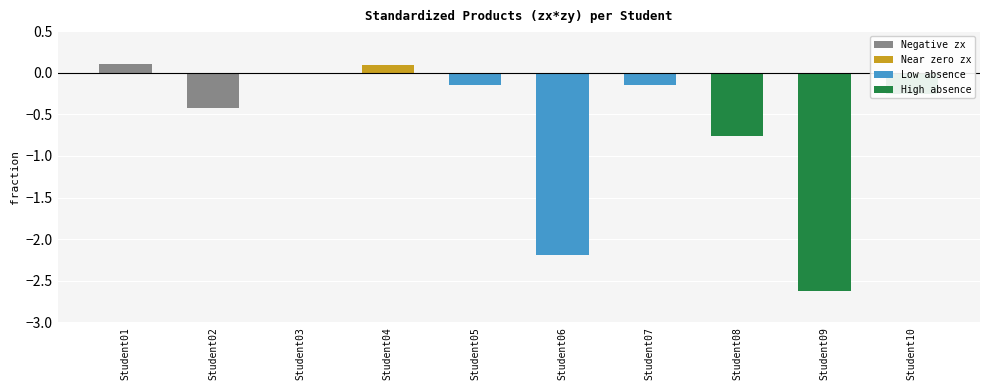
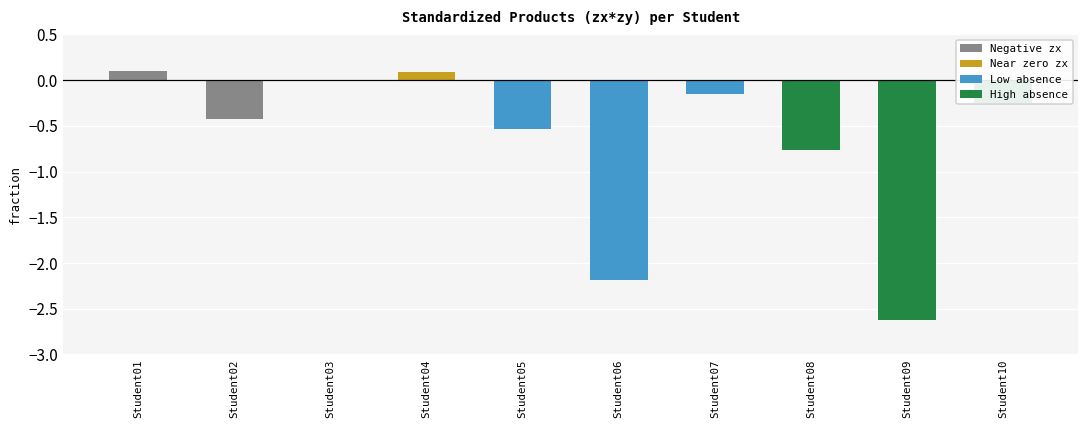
  {
    "Student01": 0.1,
    "Student02": -0.4,
    "Student03": 0.0,
    "Student04": 0.1,
-   "Student05": -0.2,
+   "Student05": -0.5,
    "Student06": -2.2,
    "Student07": -0.2,
    "Student08": -0.8,
    "Student09": -2.6
  }
